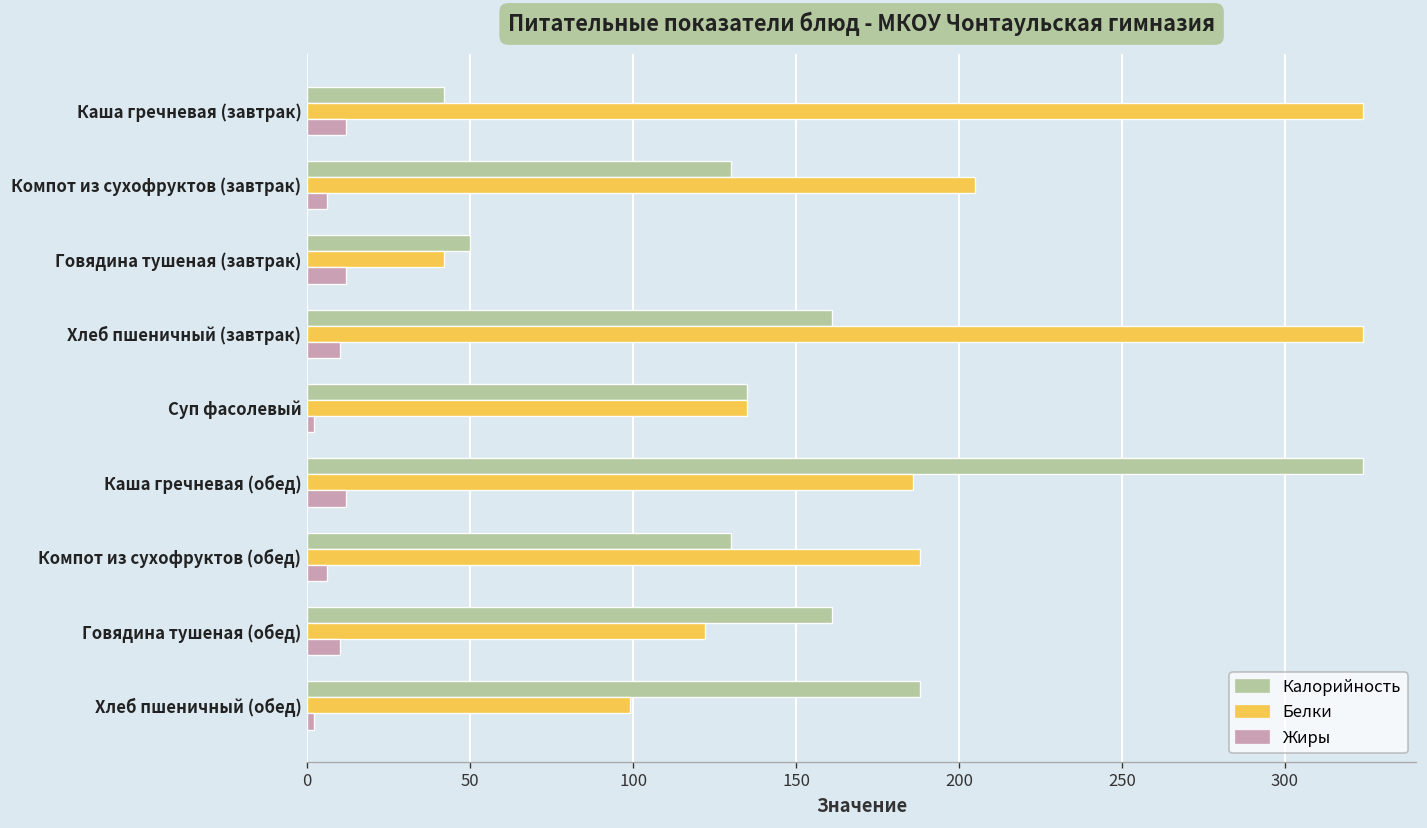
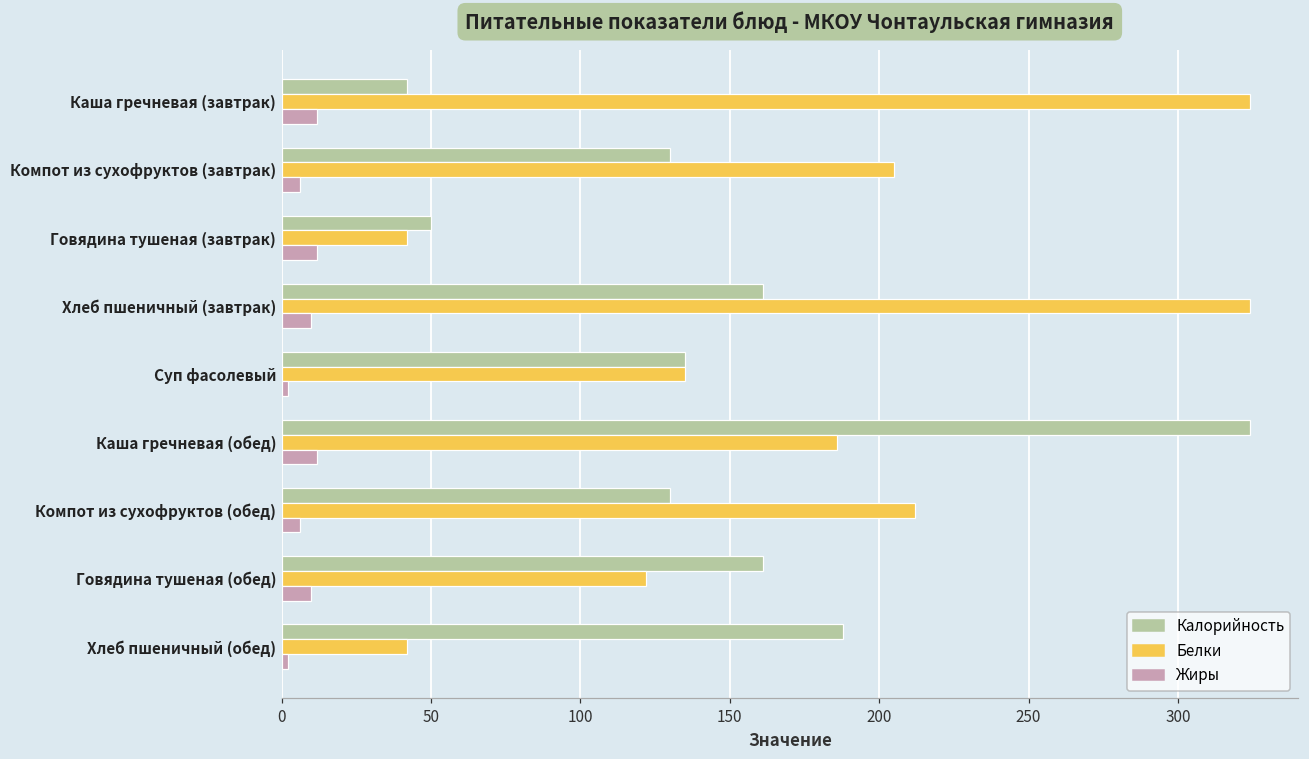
  {
    "Белки": {
      "Каша гречневая (завтрак)": 324,
      "Компот из сухофруктов (завтрак)": 205,
      "Говядина тушеная (завтрак)": 42,
      "Хлеб пшеничный (завтрак)": 324,
      "Суп фасолевый": 135,
      "Каша гречневая (обед)": 186,
-     "Компот из сухофруктов (обед)": 188,
+     "Компот из сухофруктов (обед)": 212,
      "Говядина тушеная (обед)": 122,
-     "Хлеб пшеничный (обед)": 99
+     "Хлеб пшеничный (обед)": 42
    }
  }
